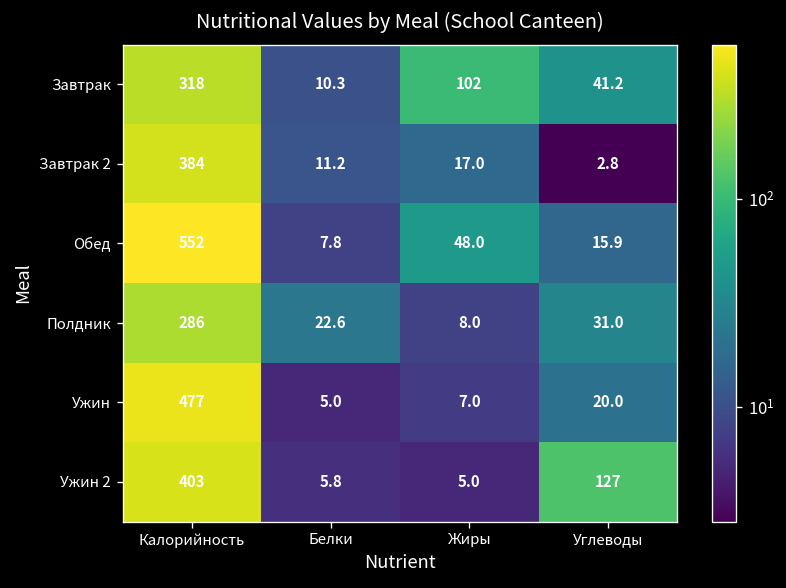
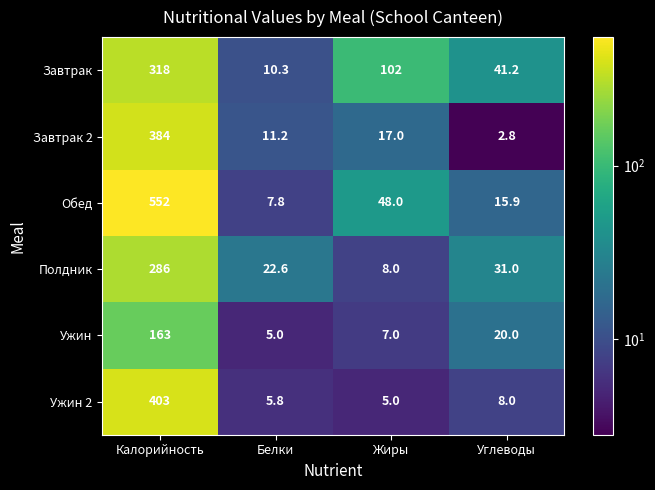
  {
    "Завтрак": {
      "Калорийность": 318,
      "Белки": 10.3,
      "Жиры": 102,
      "Углеводы": 41.2
    },
    "Завтрак 2": {
      "Калорийность": 384,
      "Белки": 11.2,
      "Жиры": 17.0,
      "Углеводы": 2.8
    },
    "Обед": {
      "Калорийность": 552,
      "Белки": 7.8,
      "Жиры": 48.0,
      "Углеводы": 15.9
    },
    "Полдник": {
      "Калорийность": 286,
      "Белки": 22.6,
      "Жиры": 8.0,
      "Углеводы": 31.0
    },
    "Ужин": {
-     "Калорийность": 477,
+     "Калорийность": 163,
      "Белки": 5.0,
      "Жиры": 7.0,
      "Углеводы": 20.0
    },
    "Ужин 2": {
      "Калорийность": 403,
      "Белки": 5.8,
      "Жиры": 5.0,
-     "Углеводы": 127
+     "Углеводы": 8.0
    }
  }
